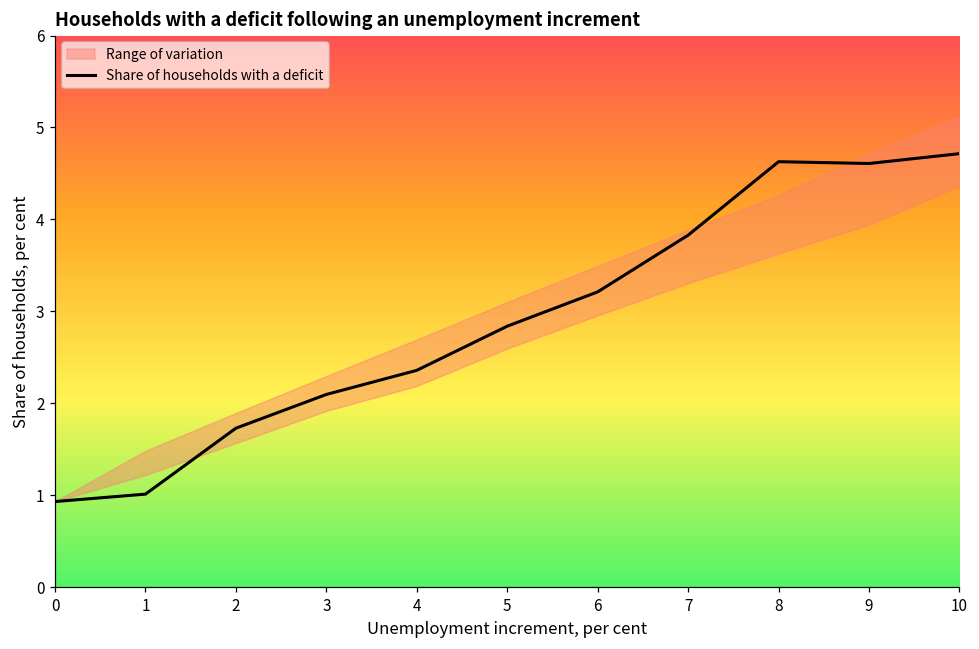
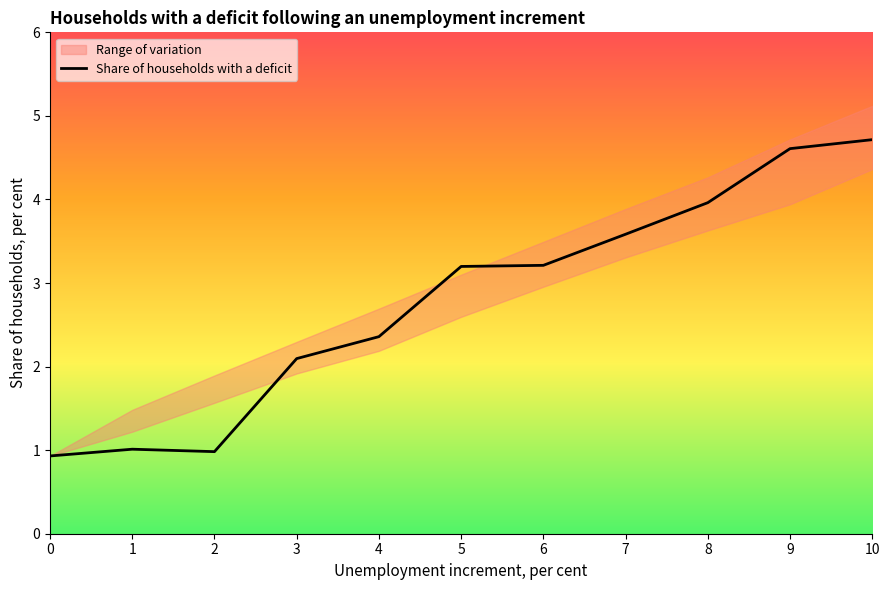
  {
    "Share of households with a deficit": {
      "1": 1.0,
-     "2": 1.7,
+     "2": 1.0,
      "3": 2.1,
      "4": 2.4,
-     "5": 2.8,
+     "5": 3.2,
      "6": 3.2,
-     "7": 3.8,
-     "8": 4.6,
+     "7": 3.6,
+     "8": 4.0,
      "9": 4.6,
      "10": 4.7
    }
  }
